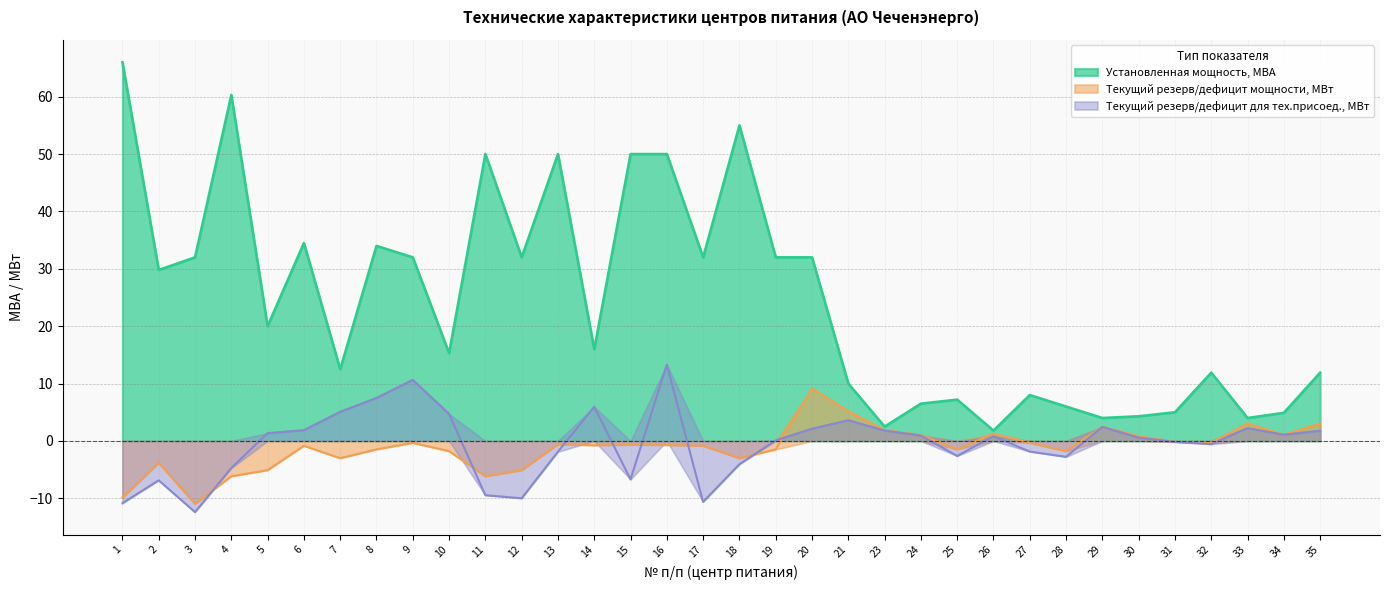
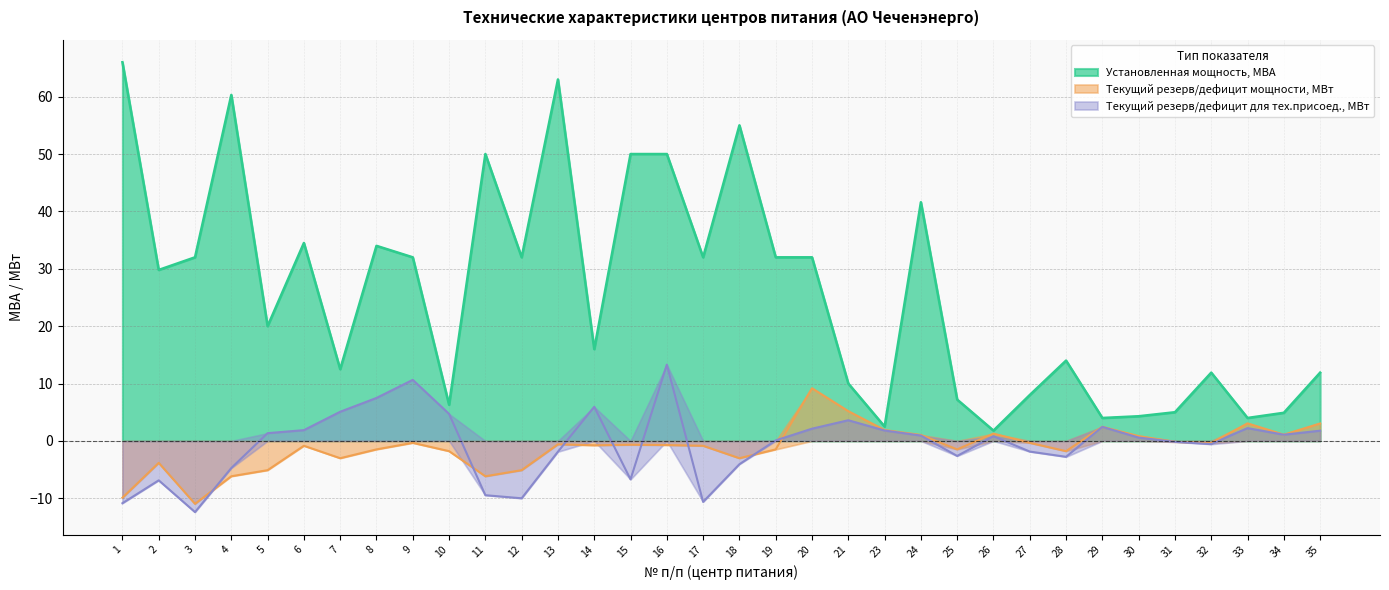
  {
    "Установленная мощность, МВА": {
      "1": 66,
      "2": 30,
      "3": 32,
      "4": 60,
      "5": 20,
      "6": 35,
      "7": 13,
      "8": 34,
      "9": 32,
-     "10": 15,
+     "10": 6,
      "11": 50,
      "12": 32,
-     "13": 50,
+     "13": 63,
      "14": 16,
      "15": 50,
      "16": 50,
      "17": 32,
      "18": 55,
      "19": 32,
      "20": 32,
      "21": 10,
      "23": 3,
-     "24": 7,
+     "24": 42,
      "25": 7,
      "26": 2,
      "27": 8,
-     "28": 6,
+     "28": 14,
      "29": 4,
      "30": 4,
      "31": 5,
      "32": 12,
      "33": 4,
      "34": 5,
      "35": 12
    }
  }
